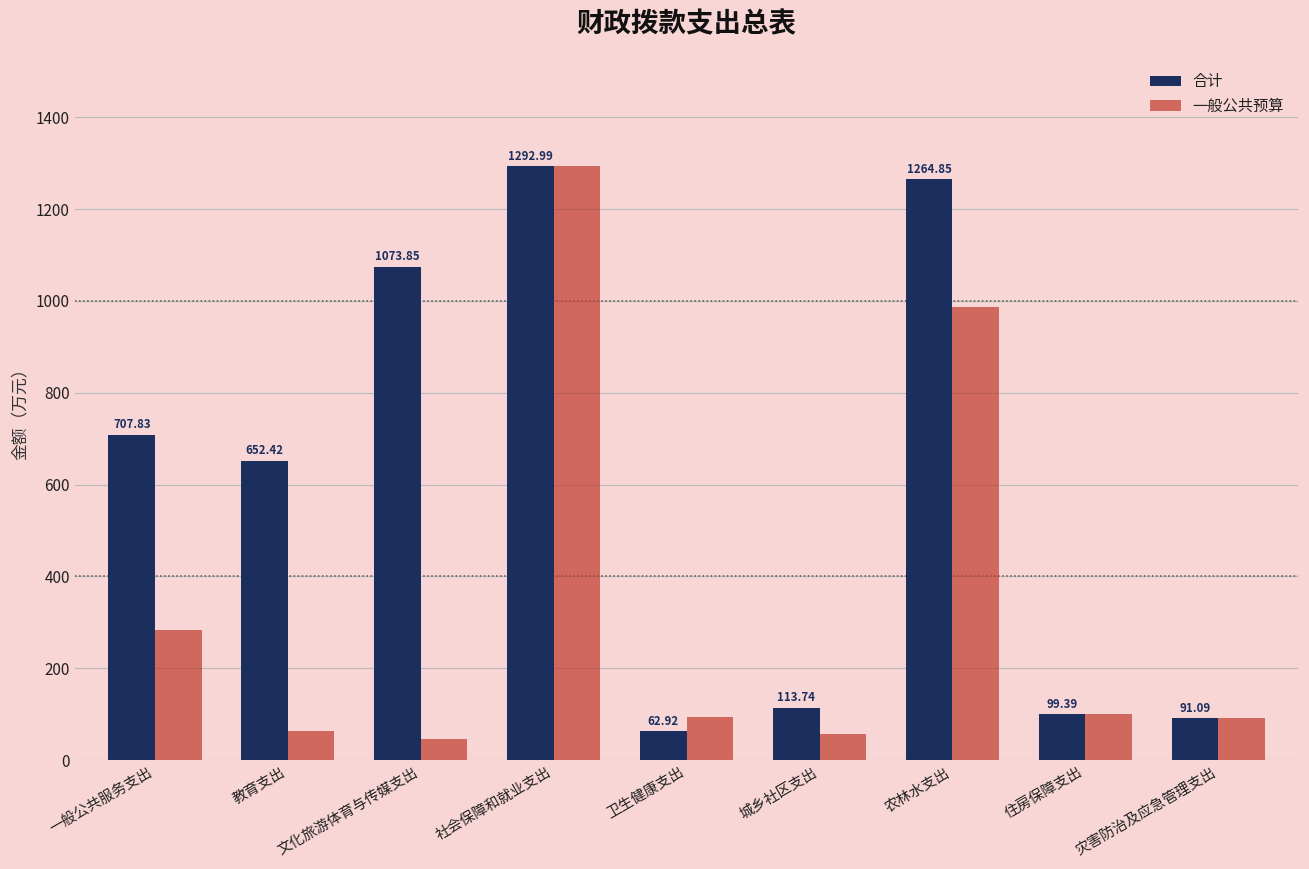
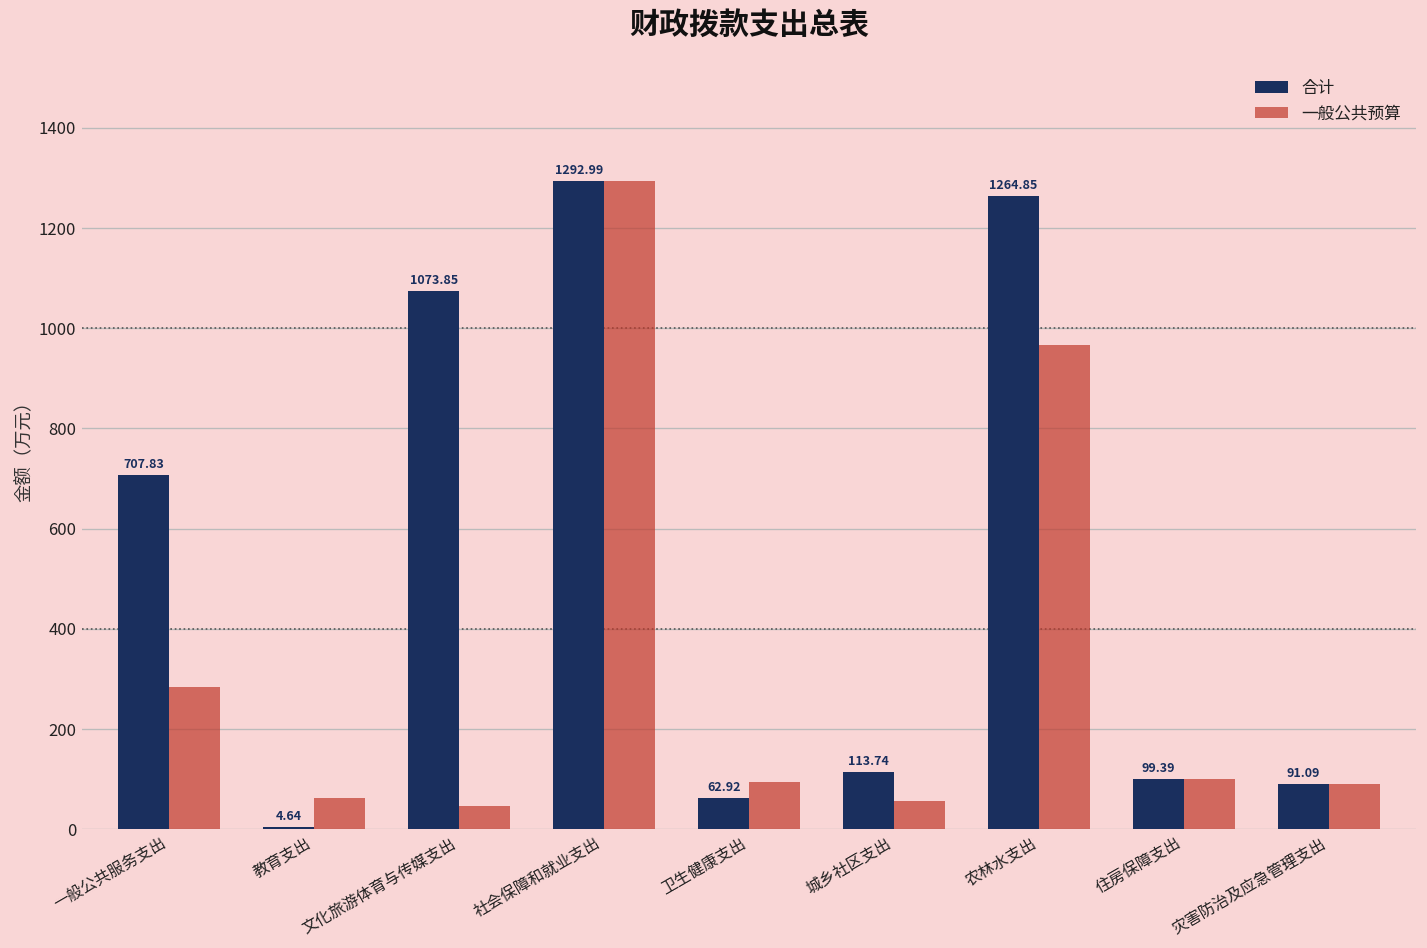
  {
    "合计": {
      "一般公共服务支出": 707.83,
-     "教育支出": 652.42,
+     "教育支出": 4.64,
      "文化旅游体育与传媒支出": 1073.85,
      "社会保障和就业支出": 1292.99,
      "卫生健康支出": 62.92,
      "城乡社区支出": 113.74,
      "农林水支出": 1264.85,
      "住房保障支出": 99.39,
      "灾害防治及应急管理支出": 91.09
    },
    "一般公共预算": {
      "一般公共服务支出": 280,
      "教育支出": 60,
      "文化旅游体育与传媒支出": 50,
      "社会保障和就业支出": 1290,
      "卫生健康支出": 90,
      "城乡社区支出": 60,
-     "农林水支出": 990,
+     "农林水支出": 970,
      "住房保障支出": 100,
      "灾害防治及应急管理支出": 90
    }
  }
